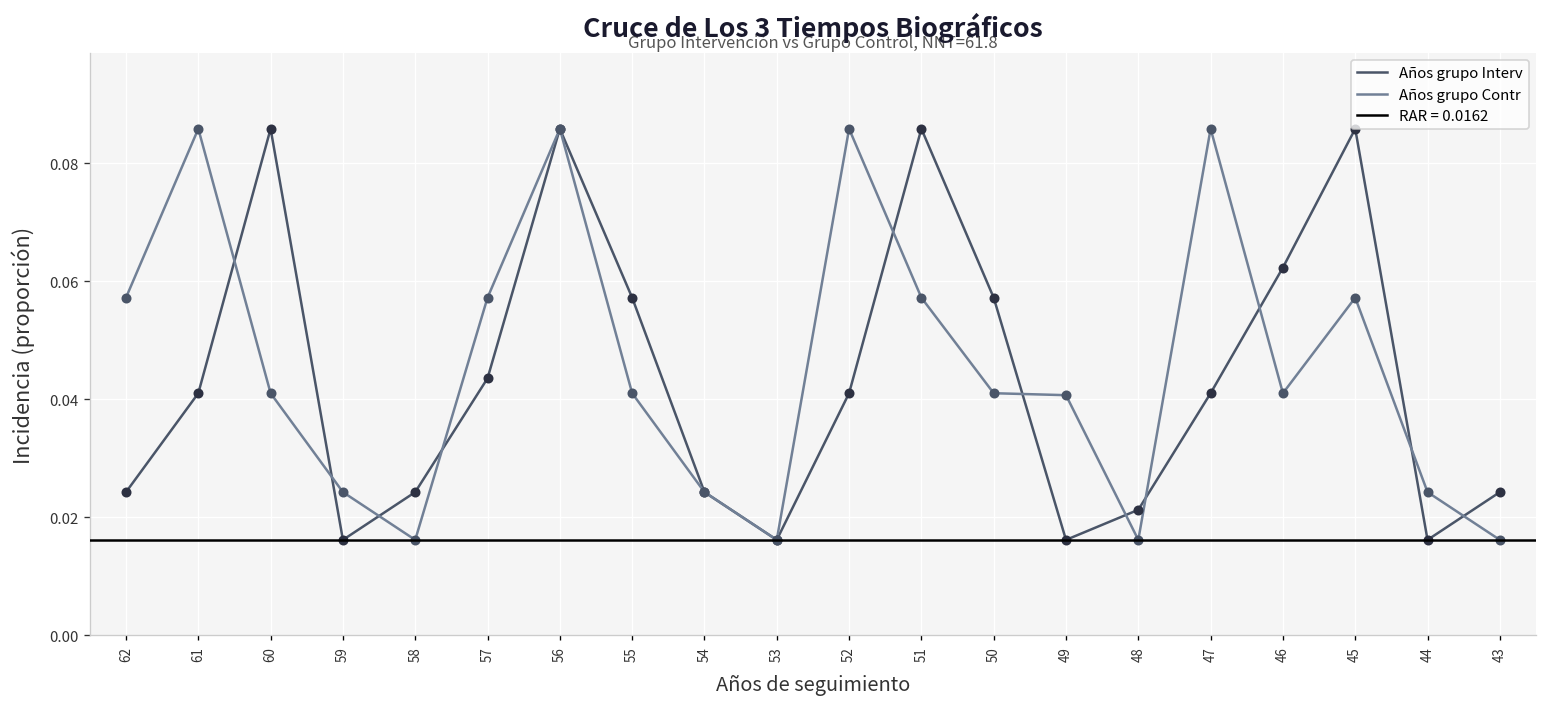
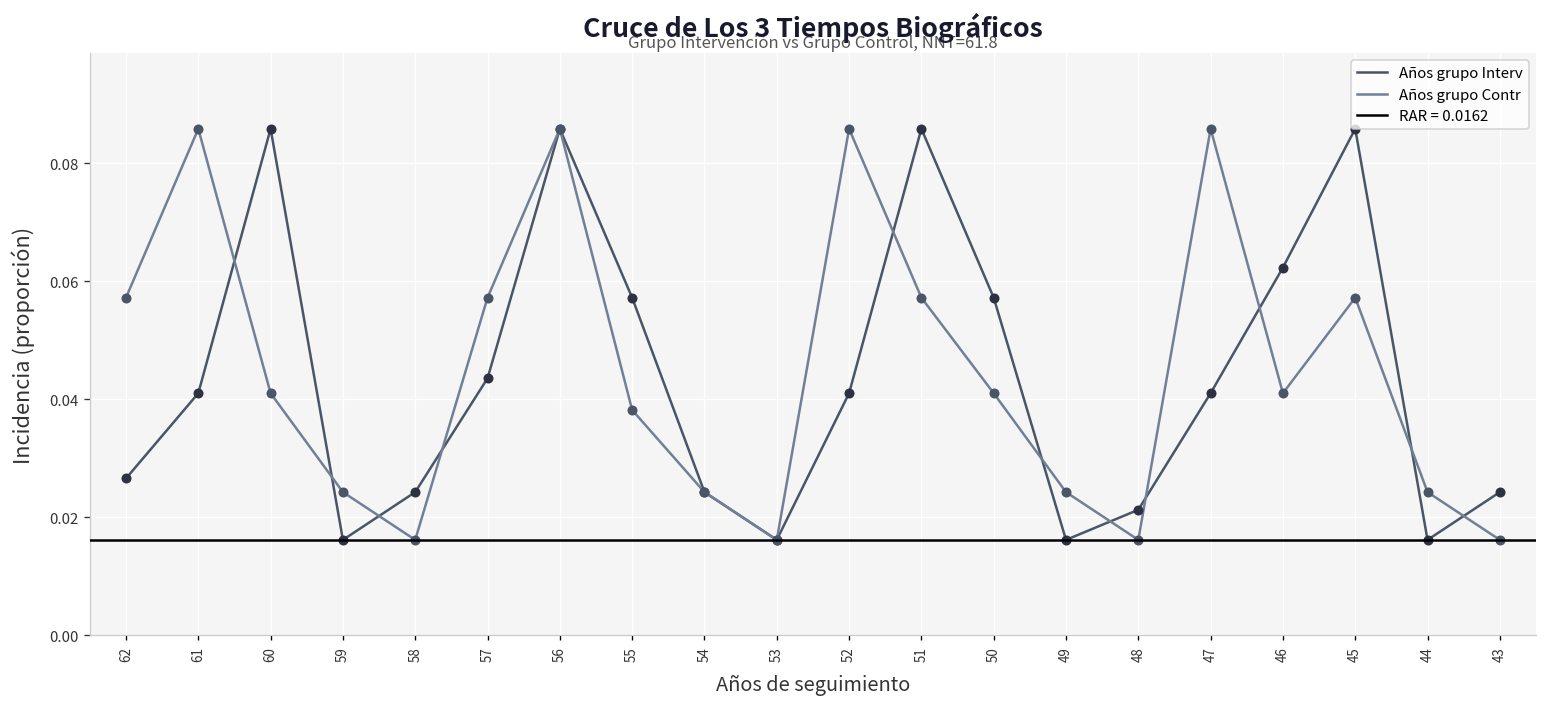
  {
    "Años grupo Interv": {
-     "62": 0.024,
+     "62": 0.027,
      "61": 0.041,
      "60": 0.086,
      "59": 0.016,
      "58": 0.024,
      "57": 0.044,
      "55": 0.057,
      "52": 0.041,
      "51": 0.086,
      "50": 0.057,
      "49": 0.016,
      "48": 0.021,
      "47": 0.041,
      "46": 0.062,
      "44": 0.016,
      "43": 0.024
    },
    "Años grupo Contr": {
      "62": 0.057,
      "61": 0.086,
      "60": 0.041,
      "59": 0.024,
      "58": 0.016,
      "57": 0.057,
-     "55": 0.041,
+     "55": 0.038,
      "52": 0.086,
      "51": 0.057,
      "50": 0.041,
-     "49": 0.041,
+     "49": 0.024,
      "48": 0.016,
      "47": 0.086,
      "46": 0.041,
      "45": 0.057,
      "44": 0.024,
      "43": 0.016
    }
  }
